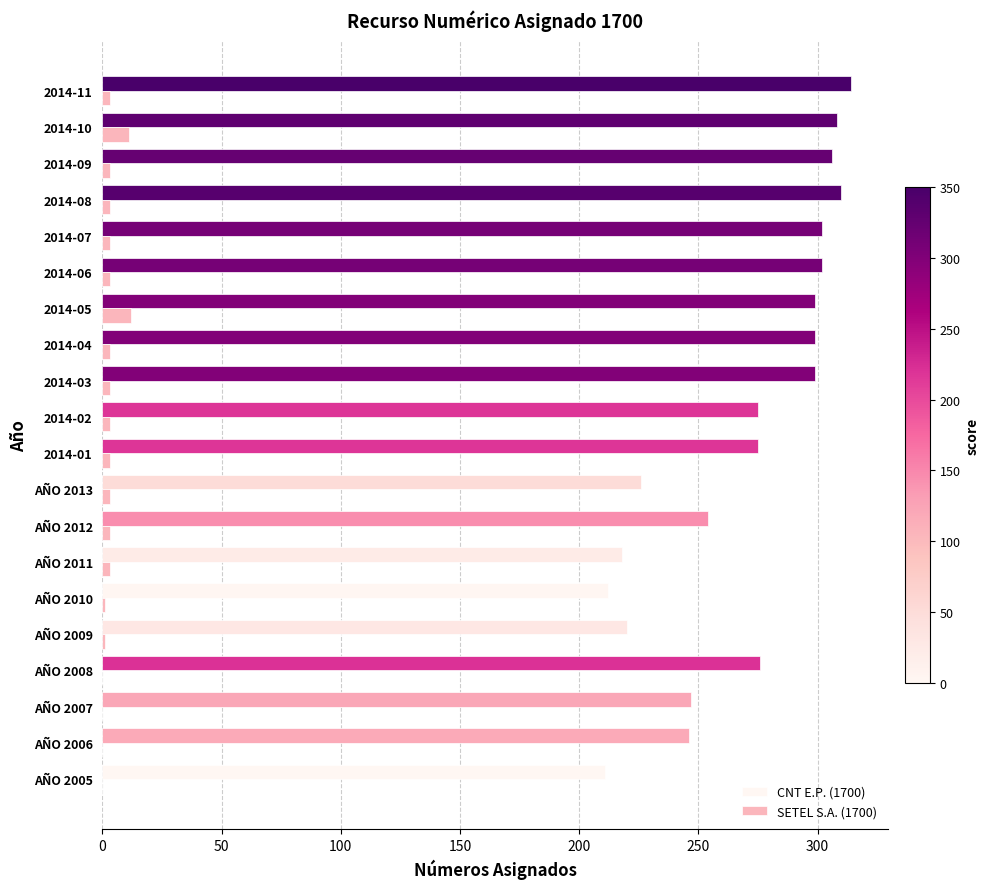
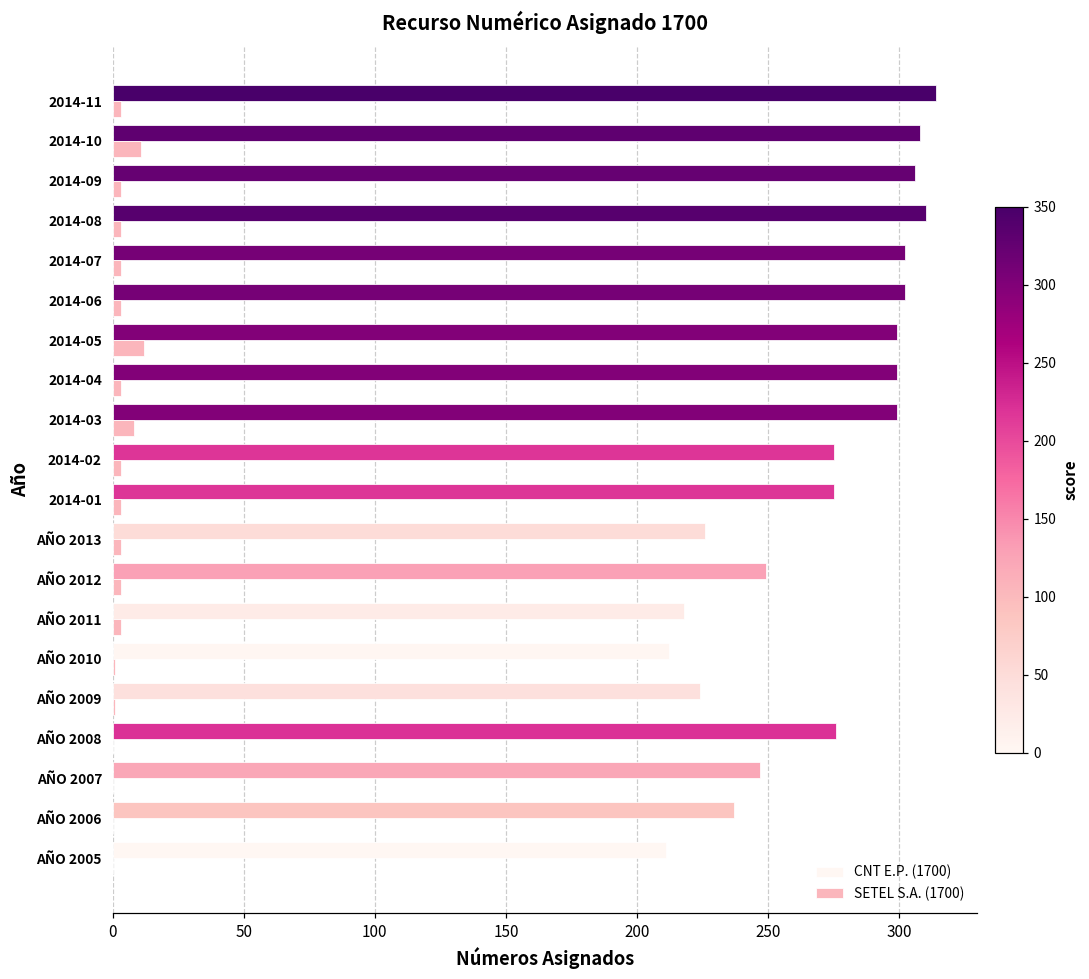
  {
    "CNT E.P. (1700)": {
      "2014-11": 314,
      "2014-10": 308,
      "2014-09": 306,
      "2014-08": 310,
      "2014-07": 302,
      "2014-06": 302,
      "2014-05": 299,
      "2014-04": 299,
      "2014-03": 299,
      "2014-02": 275,
      "2014-01": 275,
      "AÑO 2013": 226,
-     "AÑO 2012": 254,
+     "AÑO 2012": 249,
      "AÑO 2011": 218,
      "AÑO 2010": 212,
-     "AÑO 2009": 220,
+     "AÑO 2009": 224,
      "AÑO 2008": 276,
      "AÑO 2007": 247,
-     "AÑO 2006": 246,
+     "AÑO 2006": 237,
      "AÑO 2005": 211
    },
    "SETEL S.A. (1700)": {
      "2014-11": 3,
      "2014-10": 11,
      "2014-09": 3,
      "2014-08": 3,
      "2014-07": 3,
      "2014-06": 3,
      "2014-05": 12,
      "2014-04": 3,
-     "2014-03": 3,
+     "2014-03": 8,
      "2014-02": 3,
      "2014-01": 3,
      "AÑO 2013": 3,
      "AÑO 2012": 3,
      "AÑO 2011": 3,
      "AÑO 2008": 0,
      "AÑO 2007": 0,
      "AÑO 2006": 0,
      "AÑO 2005": 0
    }
  }
